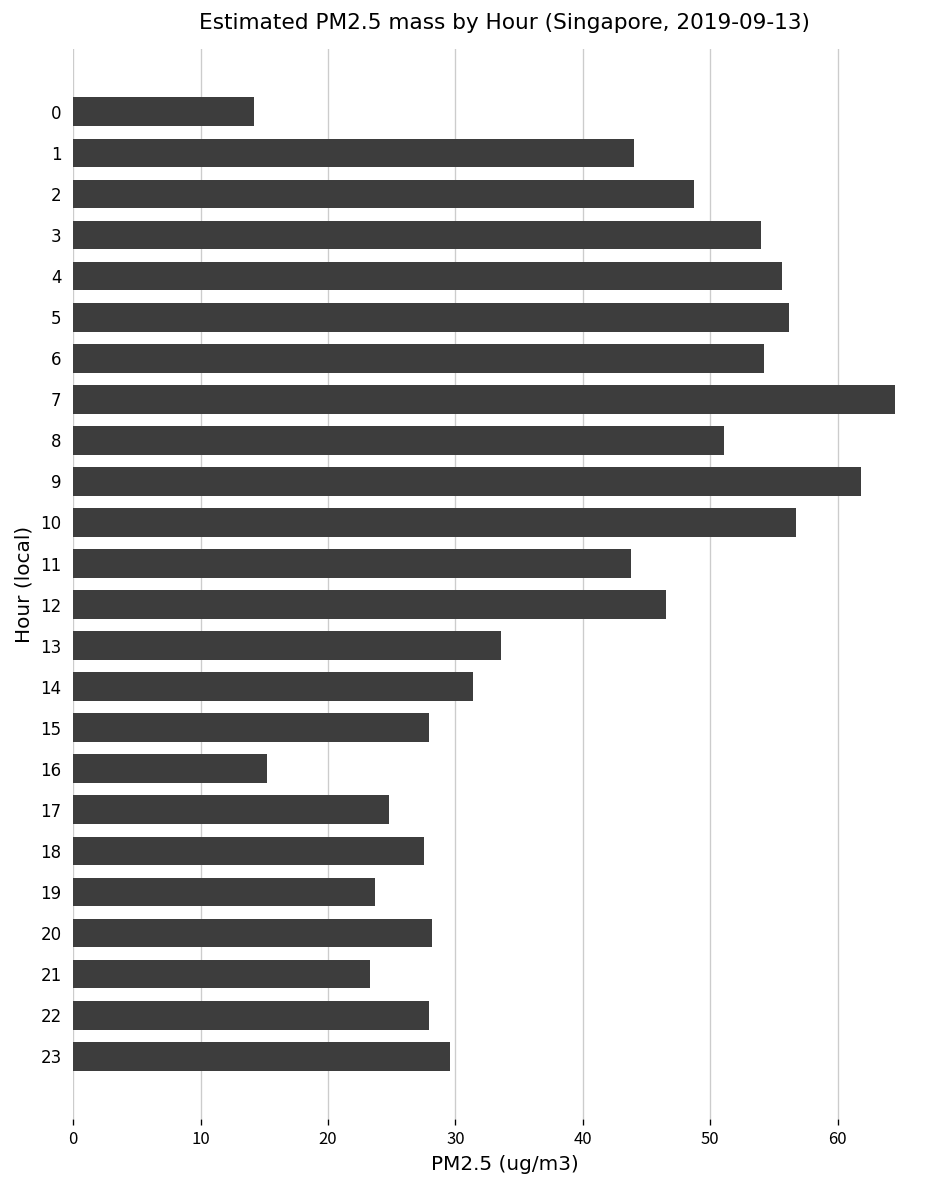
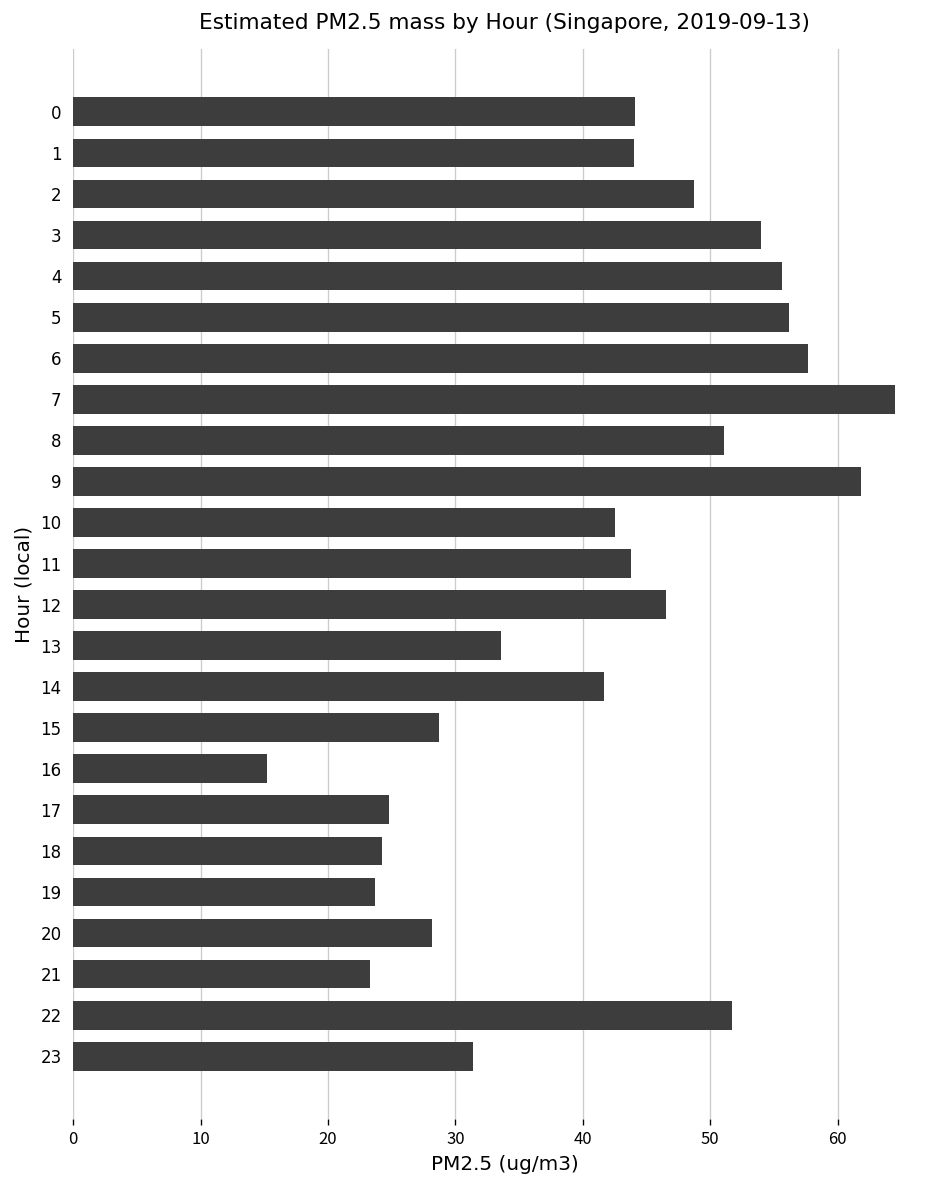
  {
-   "0": 14.2,
+   "0": 44.1,
    "1": 44.0,
    "2": 48.7,
    "3": 54.0,
    "4": 55.6,
    "5": 56.2,
-   "6": 54.2,
+   "6": 57.7,
    "7": 64.5,
    "8": 51.1,
    "9": 61.8,
-   "10": 56.7,
+   "10": 42.5,
    "11": 43.8,
    "12": 46.5,
    "13": 33.6,
-   "14": 31.4,
-   "15": 27.9,
+   "14": 41.7,
+   "15": 28.7,
    "16": 15.2,
    "17": 24.8,
-   "18": 27.5,
+   "18": 24.2,
    "19": 23.7,
    "20": 28.2,
    "21": 23.3,
-   "22": 27.9,
-   "23": 29.6
+   "22": 51.7,
+   "23": 31.4
  }
